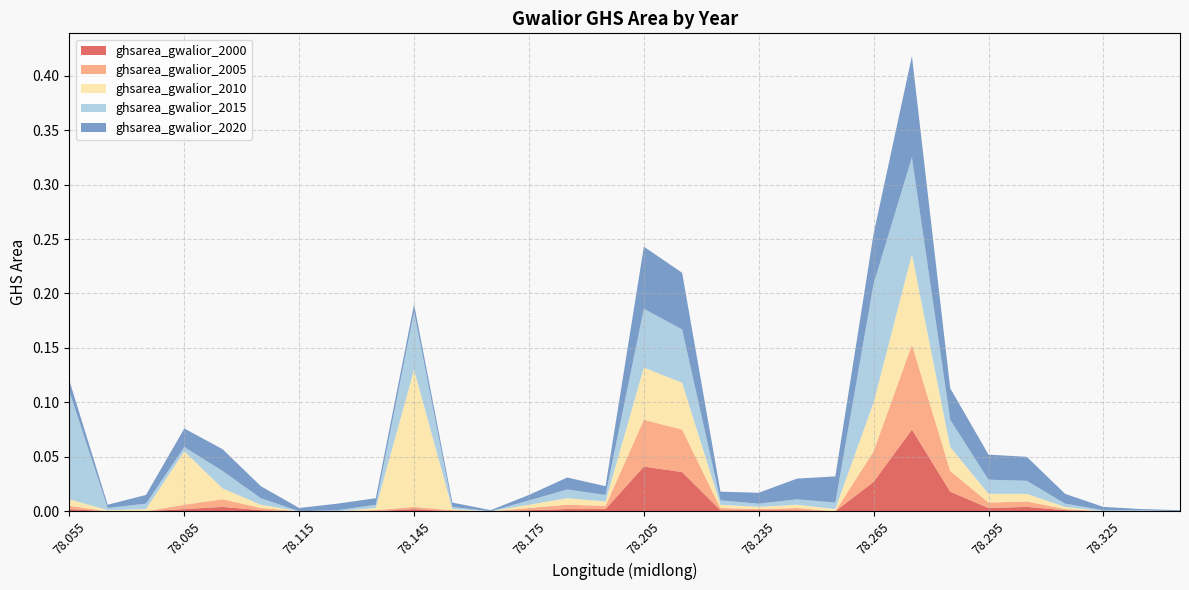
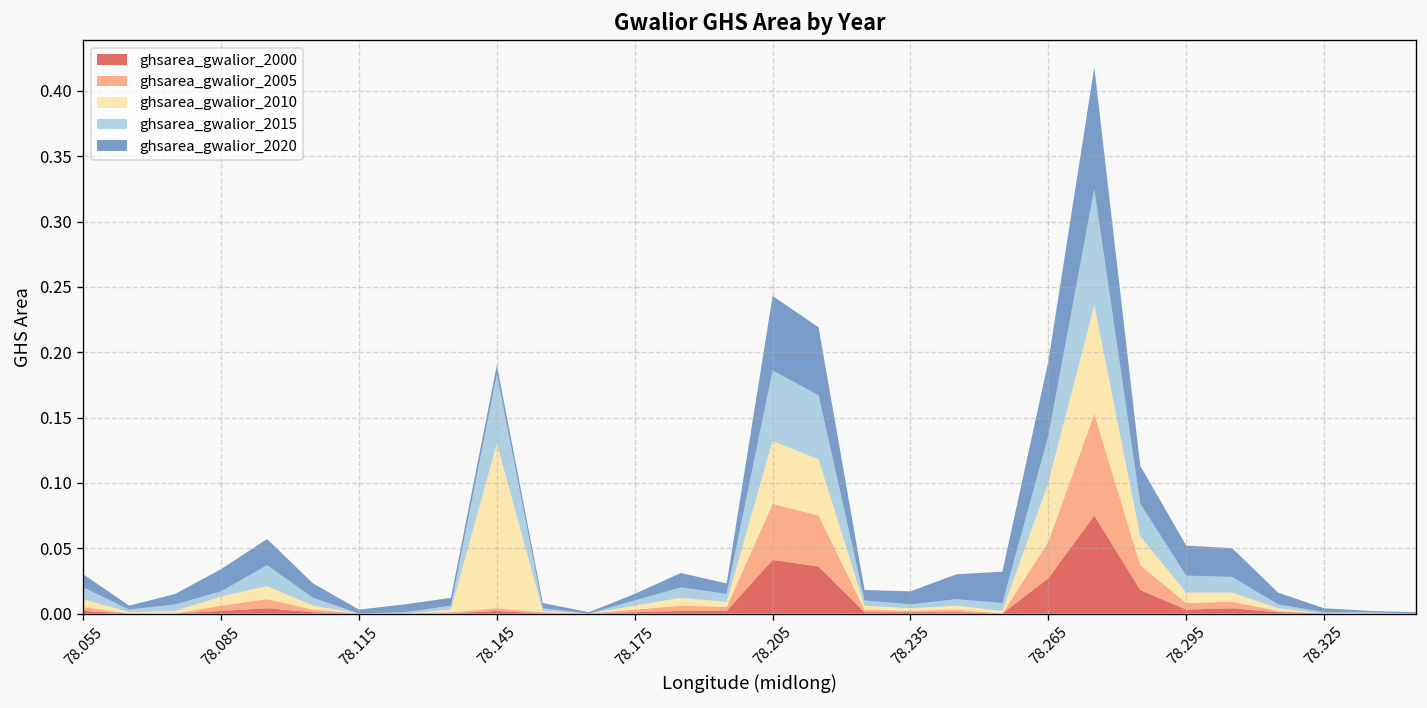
  {
    "ghsarea_gwalior_2000": {
      "78.205": 0.041,
      "78.265": 0.027,
      "78.295": 0.003
    },
    "ghsarea_gwalior_2005": {
      "78.055": 0.003,
      "78.085": 0.004,
      "78.205": 0.043,
      "78.265": 0.028,
      "78.295": 0.005
    },
    "ghsarea_gwalior_2010": {
      "78.055": 0.006,
-     "78.085": 0.049,
+     "78.085": 0.007,
      "78.145": 0.126,
      "78.175": 0.003,
      "78.205": 0.048,
      "78.265": 0.045,
      "78.295": 0.008
    },
    "ghsarea_gwalior_2015": {
-     "78.055": 0.099,
+     "78.055": 0.009,
      "78.085": 0.004,
      "78.145": 0.053,
      "78.175": 0.004,
      "78.205": 0.054,
      "78.235": 0.003,
-     "78.265": 0.109,
+     "78.265": 0.036,
      "78.295": 0.013
    },
    "ghsarea_gwalior_2020": {
      "78.055": 0.010,
      "78.085": 0.017,
      "78.115": 0.003,
      "78.145": 0.007,
      "78.175": 0.005,
      "78.205": 0.057,
      "78.235": 0.010,
-     "78.265": 0.046,
+     "78.265": 0.057,
      "78.295": 0.023,
      "78.325": 0.003
    }
  }
